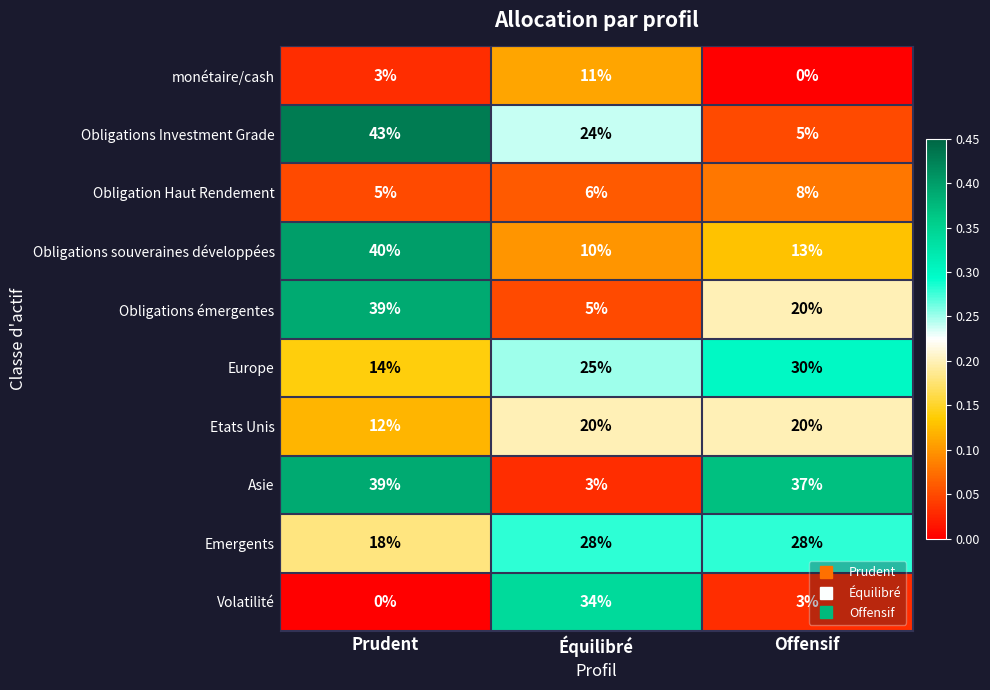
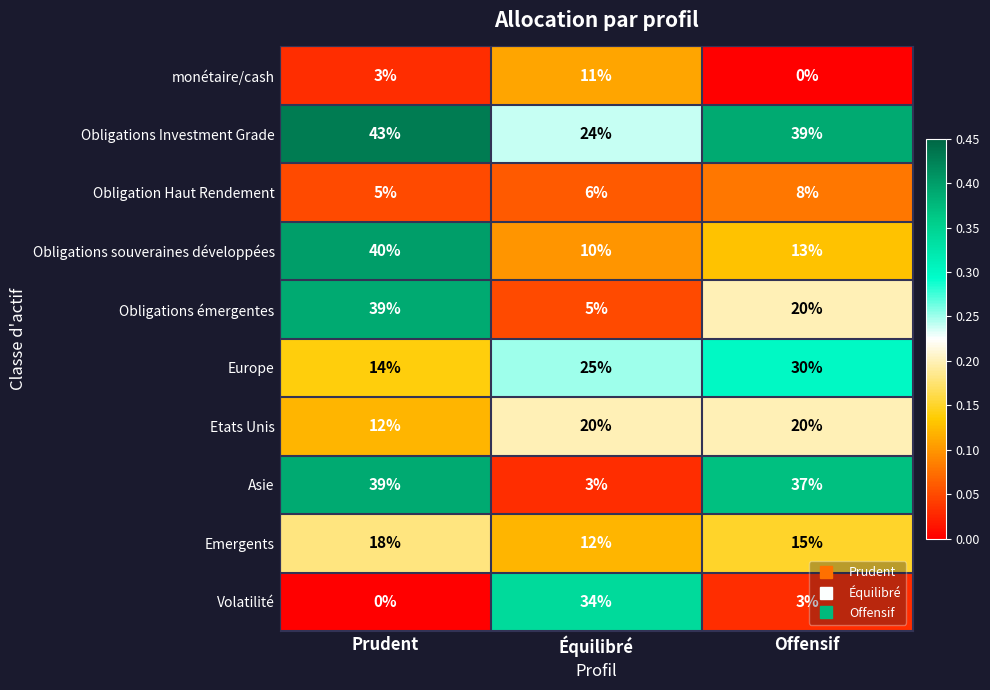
  {
    "monétaire/cash": {
      "Prudent": "3%",
      "Équilibré": "11%",
      "Offensif": "0%"
    },
    "Obligations Investment Grade": {
      "Prudent": "43%",
      "Équilibré": "24%",
-     "Offensif": "5%"
+     "Offensif": "39%"
    },
    "Obligation Haut Rendement": {
      "Prudent": "5%",
      "Équilibré": "6%",
      "Offensif": "8%"
    },
    "Obligations souveraines développées": {
      "Prudent": "40%",
      "Équilibré": "10%",
      "Offensif": "13%"
    },
    "Obligations émergentes": {
      "Prudent": "39%",
      "Équilibré": "5%",
      "Offensif": "20%"
    },
    "Europe": {
      "Prudent": "14%",
      "Équilibré": "25%",
      "Offensif": "30%"
    },
    "Etats Unis": {
      "Prudent": "12%",
      "Équilibré": "20%",
      "Offensif": "20%"
    },
    "Asie": {
      "Prudent": "39%",
      "Équilibré": "3%",
      "Offensif": "37%"
    },
    "Emergents": {
      "Prudent": "18%",
-     "Équilibré": "28%",
-     "Offensif": "28%"
+     "Équilibré": "12%",
+     "Offensif": "15%"
    },
    "Volatilité": {
      "Prudent": "0%",
      "Équilibré": "34%"
    }
  }
